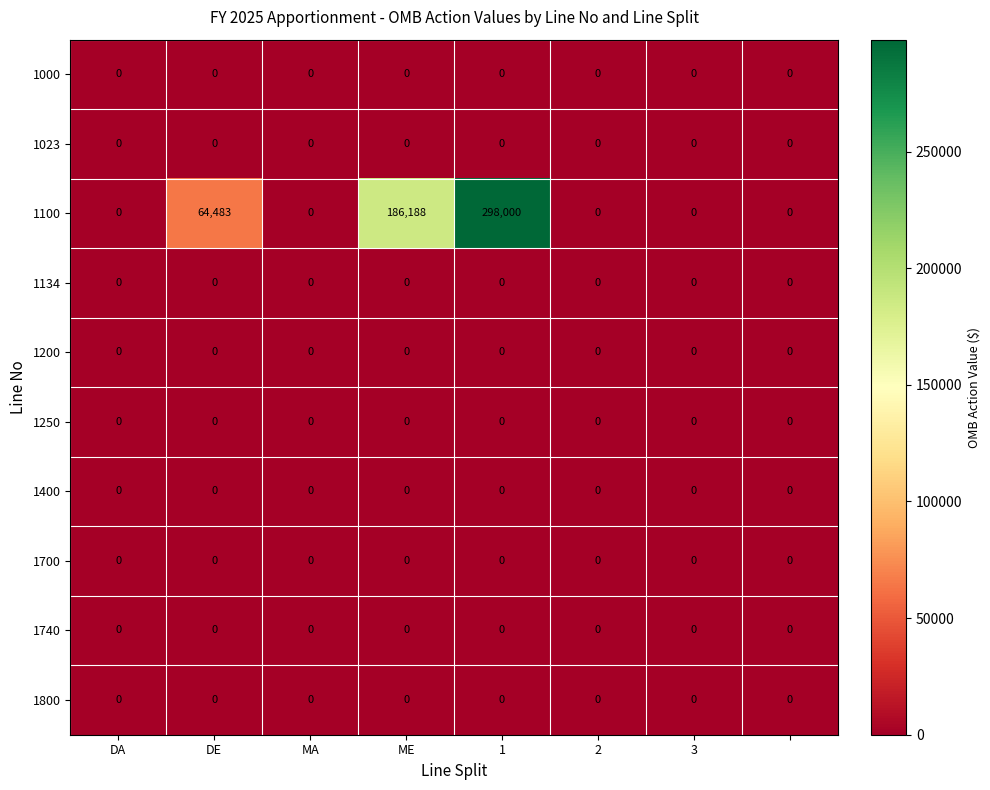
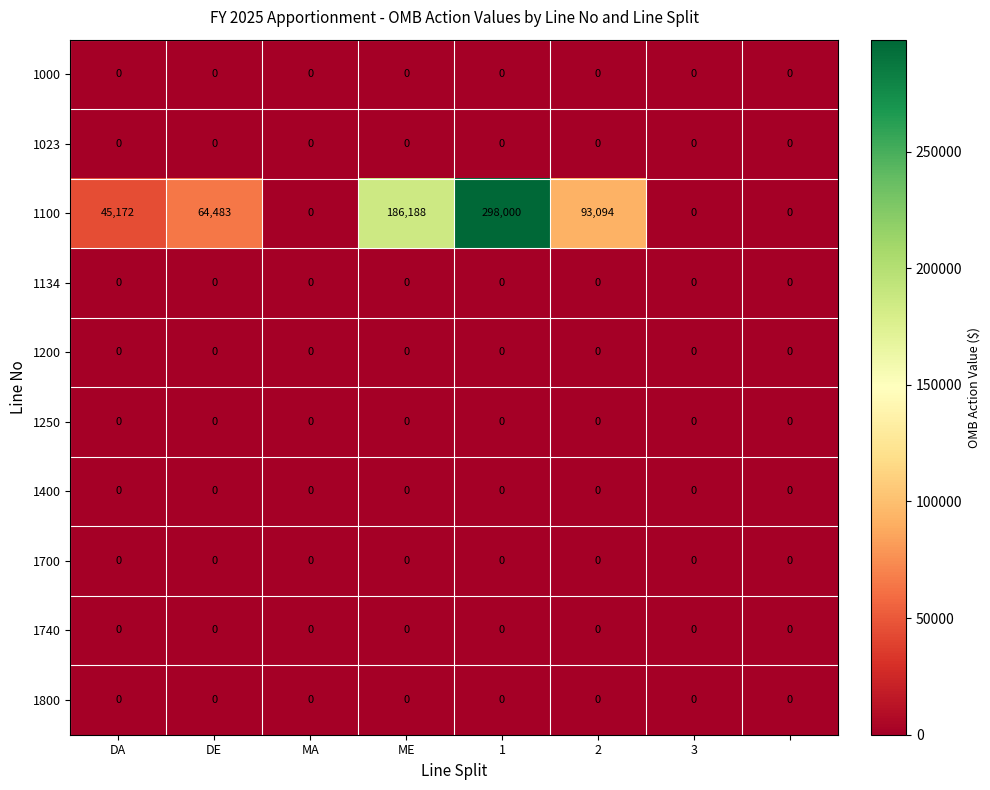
  {
    "1000": {
      "DA": "0",
      "DE": "0",
      "MA": "0",
      "ME": "0",
      "1": "0",
      "2": "0",
      "3": "0"
    },
    "1023": {
      "DA": "0",
      "DE": "0",
      "MA": "0",
      "ME": "0",
      "1": "0",
      "2": "0",
      "3": "0"
    },
    "1100": {
-     "DA": "0",
+     "DA": "45,172",
      "DE": "64,483",
      "MA": "0",
      "ME": "186,188",
      "1": "298,000",
-     "2": "0",
+     "2": "93,094",
      "3": "0"
    },
    "1134": {
      "DA": "0",
      "DE": "0",
      "MA": "0",
      "ME": "0",
      "1": "0",
      "2": "0",
      "3": "0"
    },
    "1200": {
      "DA": "0",
      "DE": "0",
      "MA": "0",
      "ME": "0",
      "1": "0",
      "2": "0",
      "3": "0"
    },
    "1250": {
      "DA": "0",
      "DE": "0",
      "MA": "0",
      "ME": "0",
      "1": "0",
      "2": "0",
      "3": "0"
    },
    "1400": {
      "DA": "0",
      "DE": "0",
      "MA": "0",
      "ME": "0",
      "1": "0",
      "2": "0",
      "3": "0"
    },
    "1700": {
      "DA": "0",
      "DE": "0",
      "MA": "0",
      "ME": "0",
      "1": "0",
      "2": "0",
      "3": "0"
    },
    "1740": {
      "DA": "0",
      "DE": "0",
      "MA": "0",
      "ME": "0",
      "1": "0",
      "2": "0",
      "3": "0"
    },
    "1800": {
      "DA": "0",
      "DE": "0",
      "MA": "0",
      "ME": "0",
      "1": "0",
      "2": "0",
      "3": "0"
    }
  }
